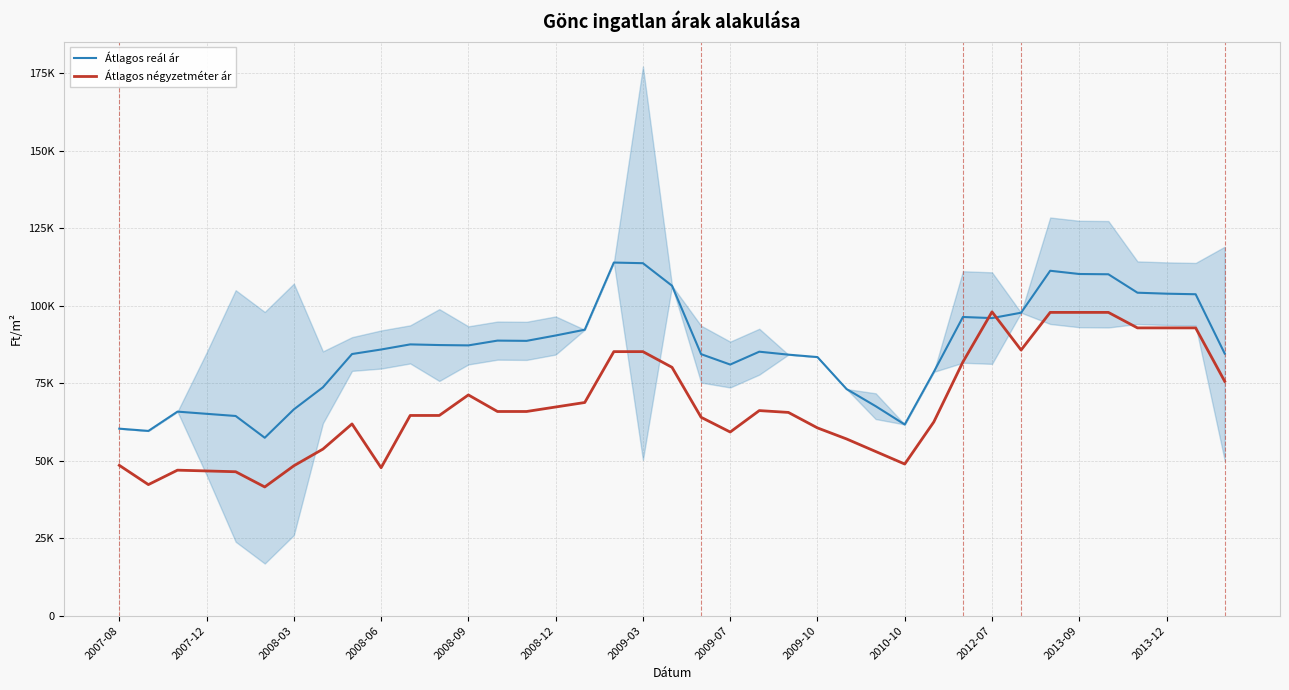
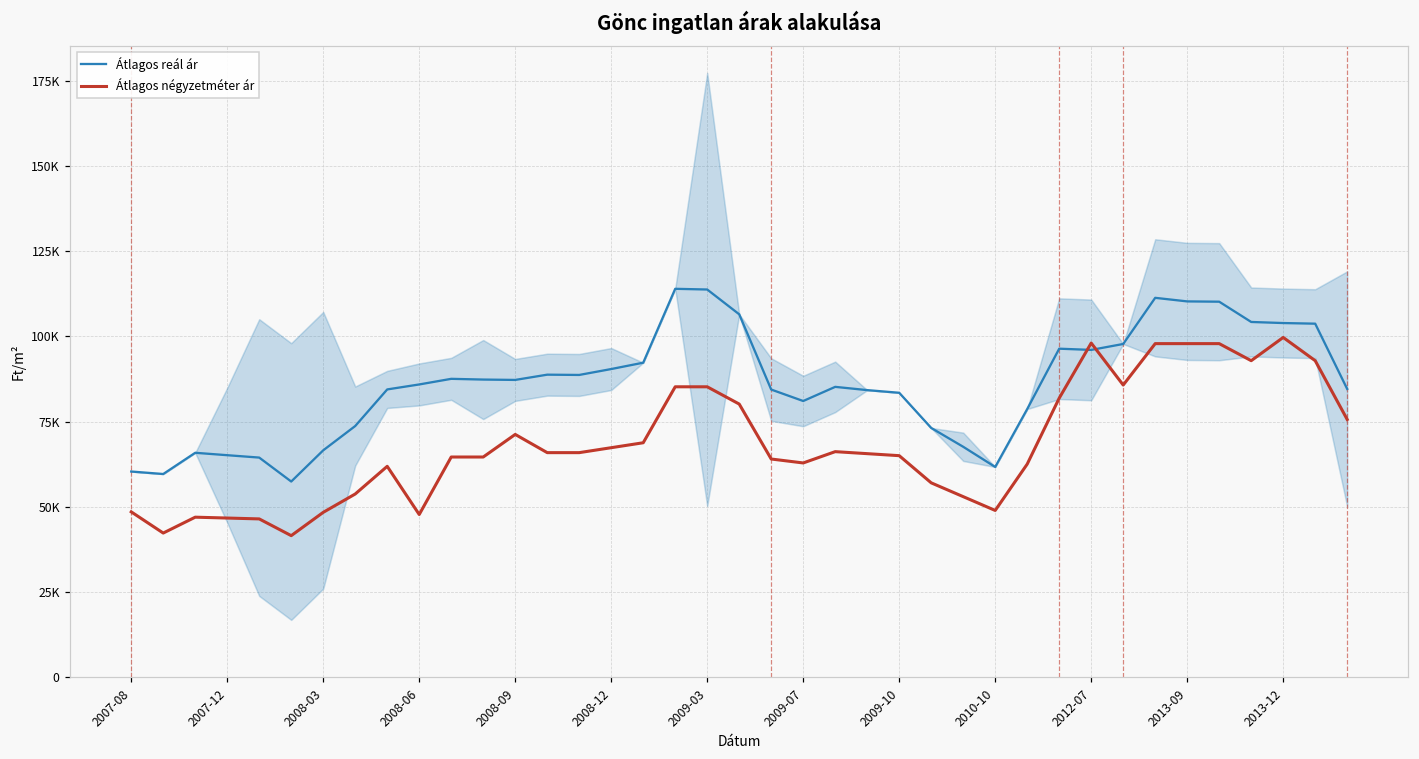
  {
    "Átlagos négyzetméter ár": {
      "2007-08": 49000,
      "2007-12": 47000,
      "2008-03": 48000,
      "2008-06": 48000,
      "2008-09": 71000,
      "2008-12": 67000,
      "2009-03": 85000,
-     "2009-07": 59000,
-     "2009-10": 61000,
+     "2009-07": 63000,
+     "2009-10": 65000,
      "2010-10": 49000,
      "2012-07": 98000,
      "2013-09": 98000,
-     "2013-12": 93000
+     "2013-12": 100000
    }
  }
